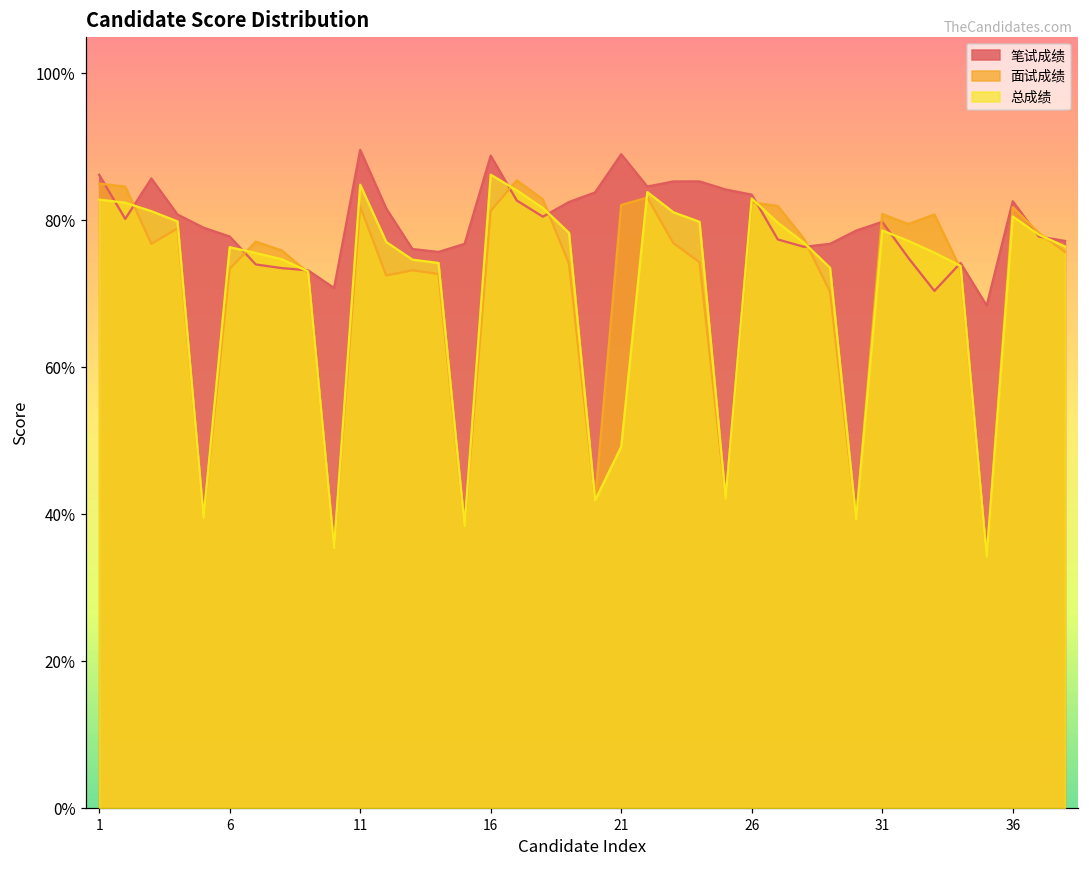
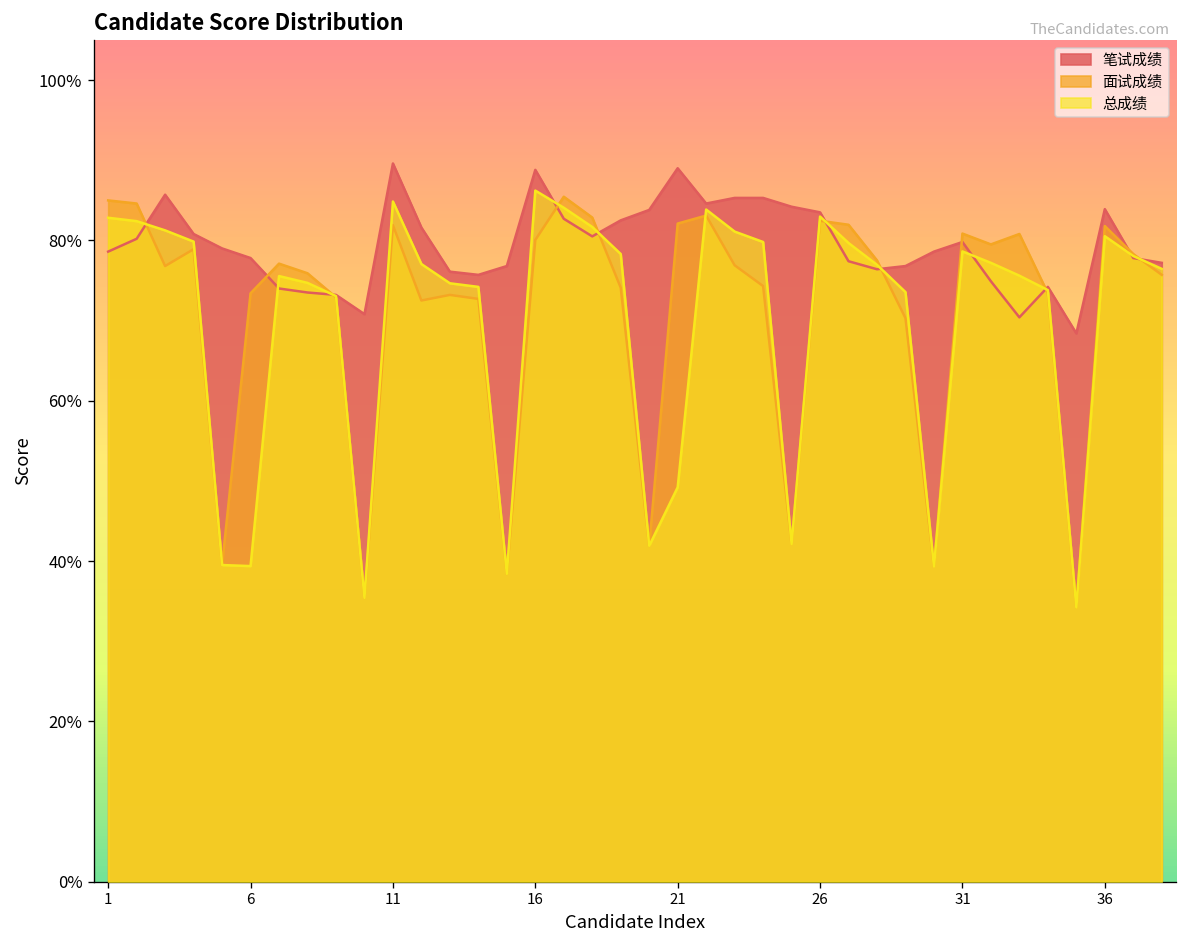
  {
    "笔试成绩": {
-     "1": "86%",
+     "1": "79%",
      "6": "78%",
      "11": "90%",
      "16": "89%",
      "21": "89%",
      "26": "84%",
      "31": "80%",
-     "36": "83%"
+     "36": "84%"
    },
    "面试成绩": {
      "1": "85%",
      "6": "73%",
      "11": "82%",
-     "16": "81%",
+     "16": "80%",
      "21": "82%",
      "26": "82%",
      "31": "81%",
      "36": "82%"
    },
    "总成绩": {
      "1": "83%",
-     "6": "76%",
+     "6": "39%",
      "11": "85%",
      "16": "86%",
      "21": "49%",
      "26": "83%",
      "31": "79%",
      "36": "81%"
    }
  }
